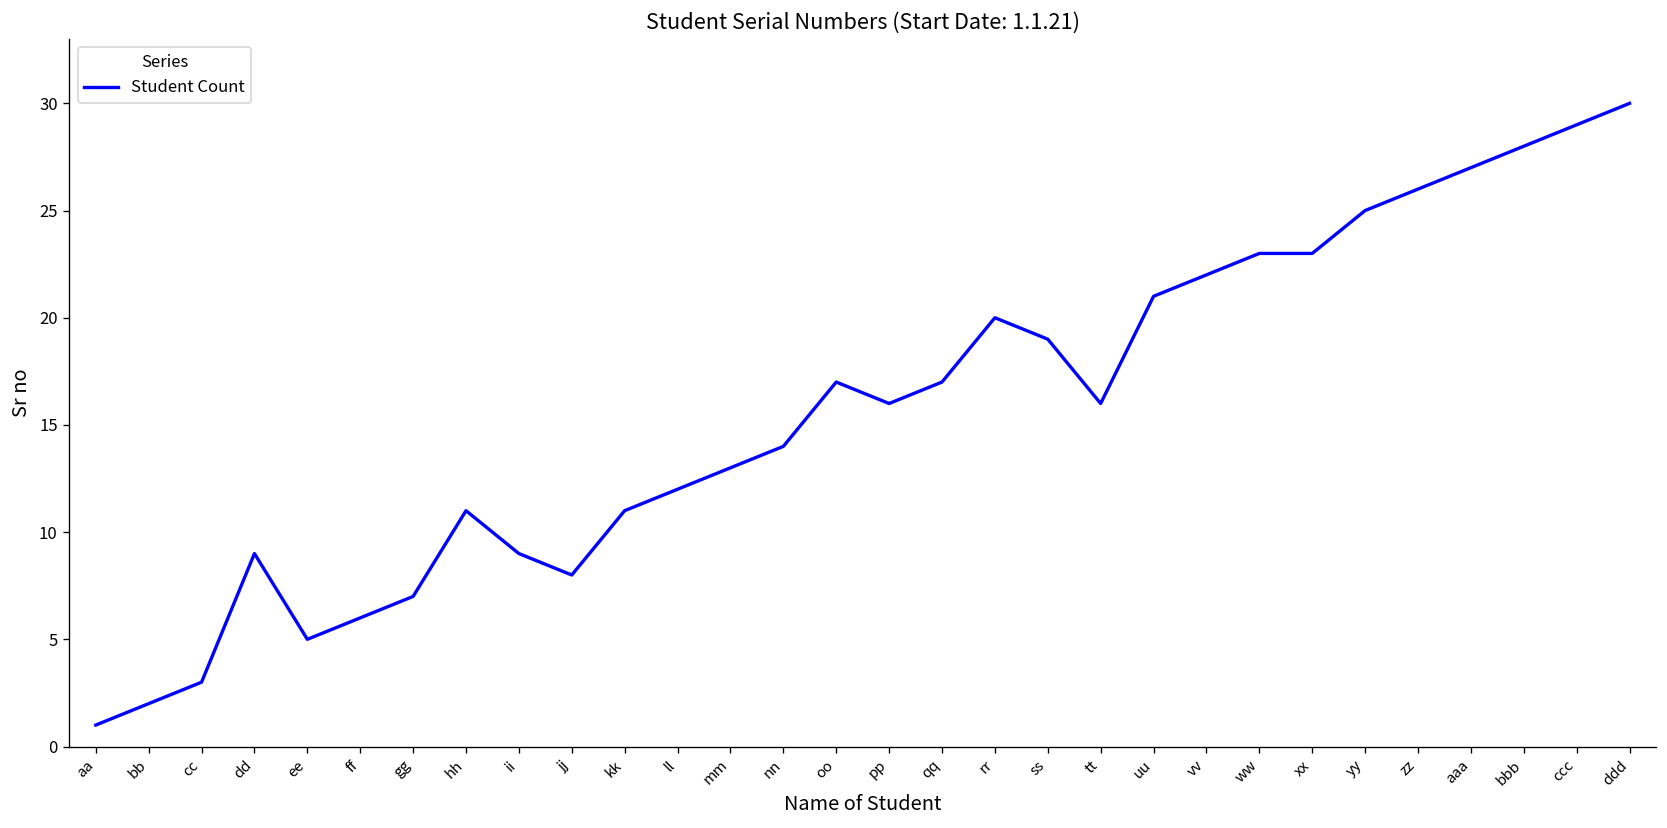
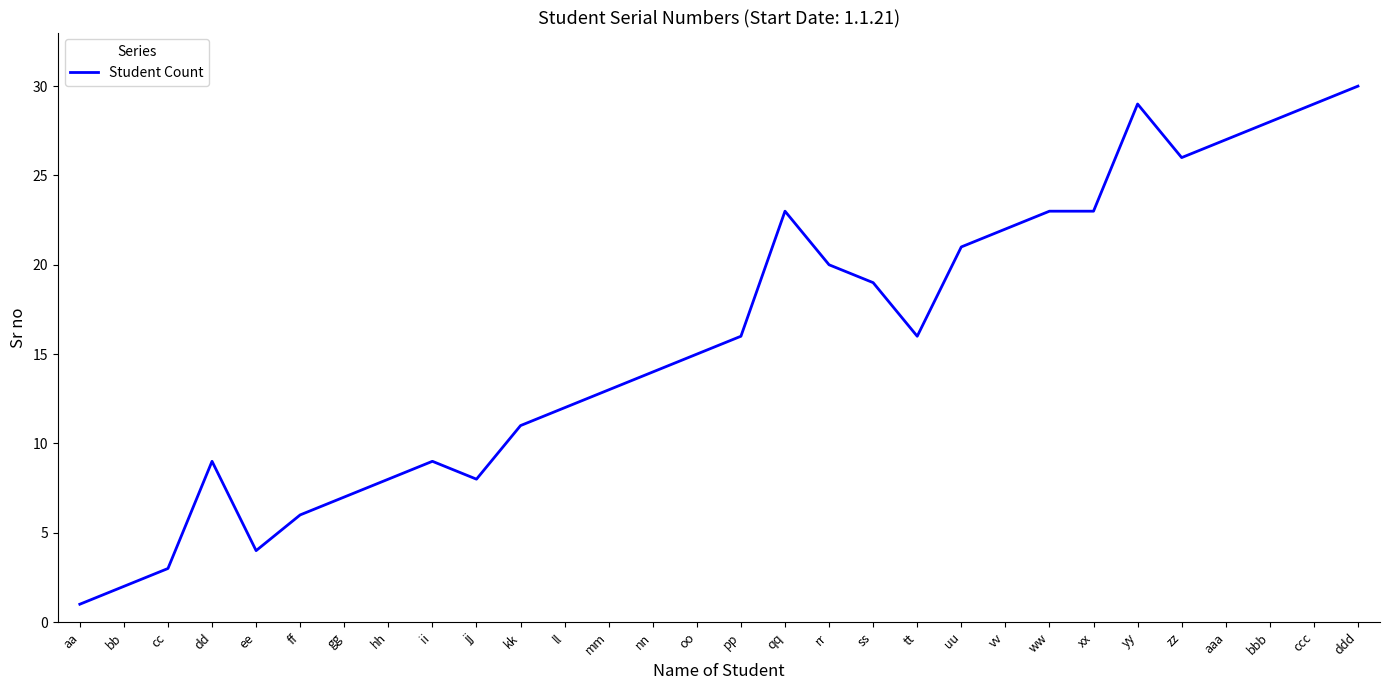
  {
    "aa": 1,
    "bb": 2,
    "cc": 3,
    "dd": 9,
-   "ee": 5,
+   "ee": 4,
    "ff": 6,
    "gg": 7,
-   "hh": 11,
+   "hh": 8,
    "ii": 9,
    "jj": 8,
    "kk": 11,
    "ll": 12,
    "mm": 13,
    "nn": 14,
-   "oo": 17,
+   "oo": 15,
    "pp": 16,
-   "qq": 17,
+   "qq": 23,
    "rr": 20,
    "ss": 19,
    "tt": 16,
    "uu": 21,
    "vv": 22,
    "ww": 23,
    "xx": 23,
-   "yy": 25,
+   "yy": 29,
    "zz": 26,
    "aaa": 27,
    "bbb": 28,
    "ccc": 29,
    "ddd": 30
  }
